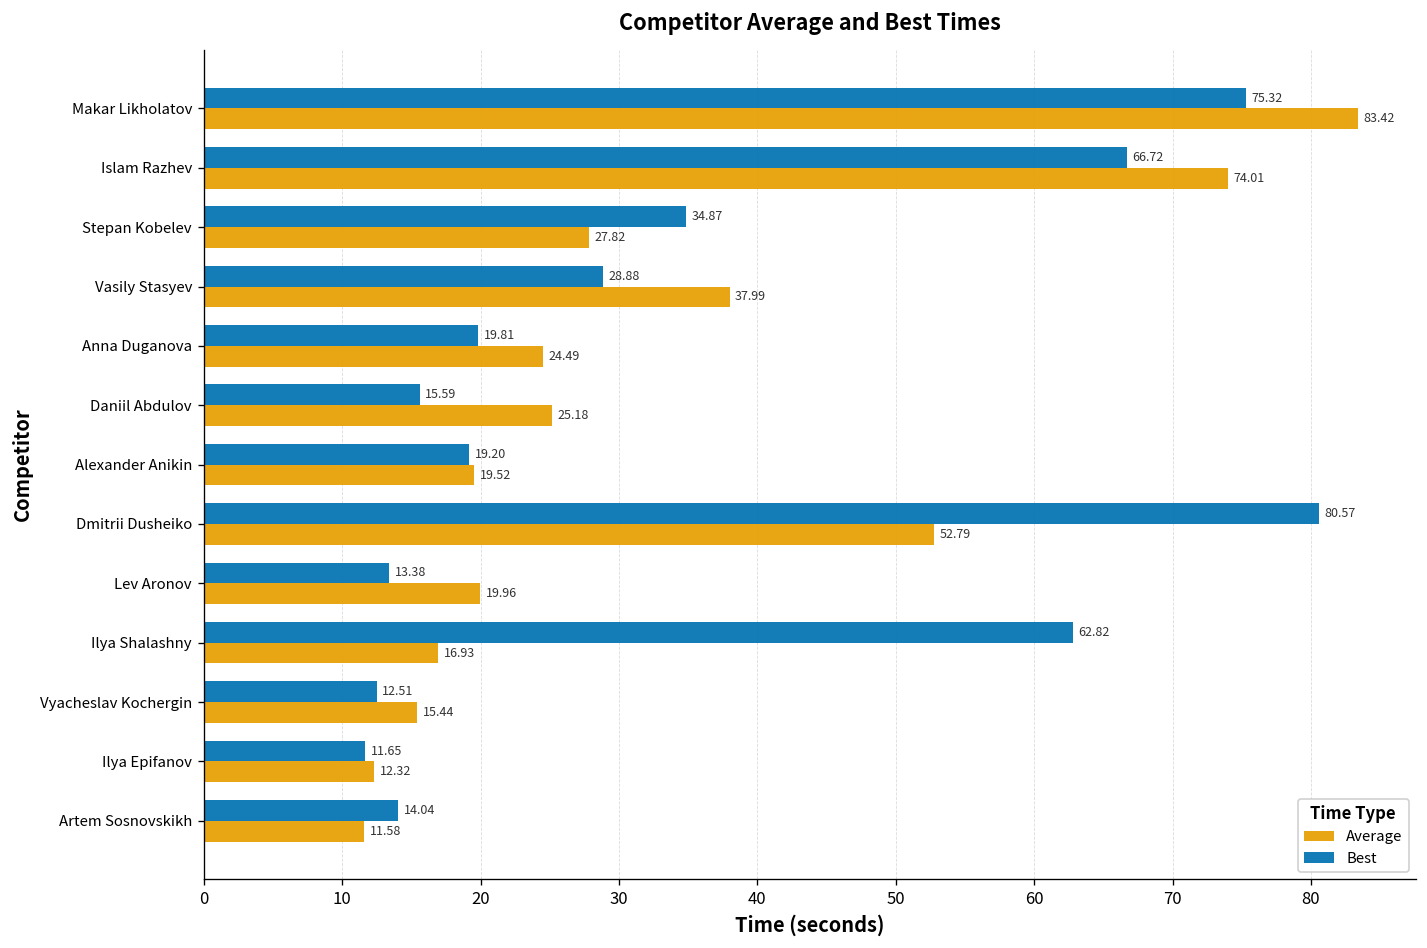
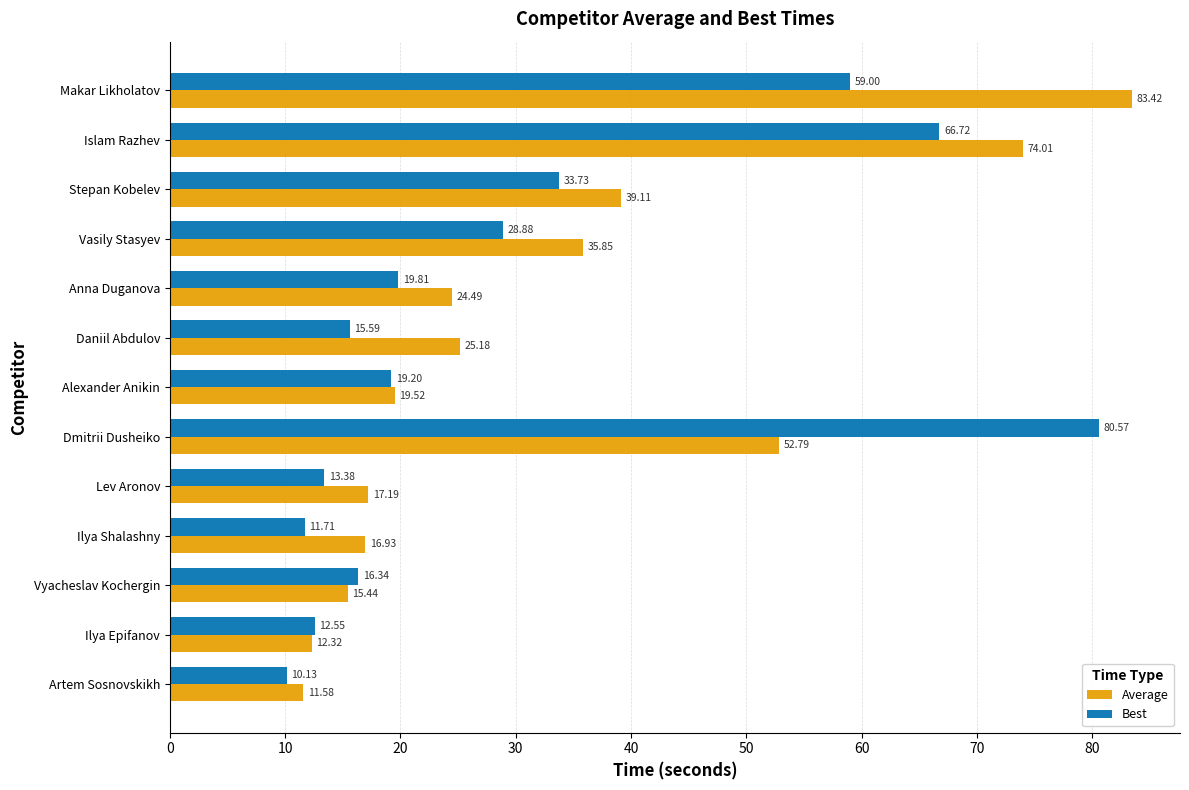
  {
    "Average": {
      "Makar Likholatov": 83.42,
      "Islam Razhev": 74.01,
-     "Stepan Kobelev": 27.82,
-     "Vasily Stasyev": 37.99,
+     "Stepan Kobelev": 39.11,
+     "Vasily Stasyev": 35.85,
      "Anna Duganova": 24.49,
      "Daniil Abdulov": 25.18,
      "Alexander Anikin": 19.52,
      "Dmitrii Dusheiko": 52.79,
-     "Lev Aronov": 19.96,
+     "Lev Aronov": 17.19,
      "Ilya Shalashny": 16.93,
      "Vyacheslav Kochergin": 15.44,
      "Ilya Epifanov": 12.32,
      "Artem Sosnovskikh": 11.58
    },
    "Best": {
-     "Makar Likholatov": 75.32,
+     "Makar Likholatov": 59.00,
      "Islam Razhev": 66.72,
-     "Stepan Kobelev": 34.87,
+     "Stepan Kobelev": 33.73,
      "Vasily Stasyev": 28.88,
      "Anna Duganova": 19.81,
      "Daniil Abdulov": 15.59,
      "Alexander Anikin": 19.20,
      "Dmitrii Dusheiko": 80.57,
      "Lev Aronov": 13.38,
-     "Ilya Shalashny": 62.82,
-     "Vyacheslav Kochergin": 12.51,
-     "Ilya Epifanov": 11.65,
-     "Artem Sosnovskikh": 14.04
+     "Ilya Shalashny": 11.71,
+     "Vyacheslav Kochergin": 16.34,
+     "Ilya Epifanov": 12.55,
+     "Artem Sosnovskikh": 10.13
    }
  }
